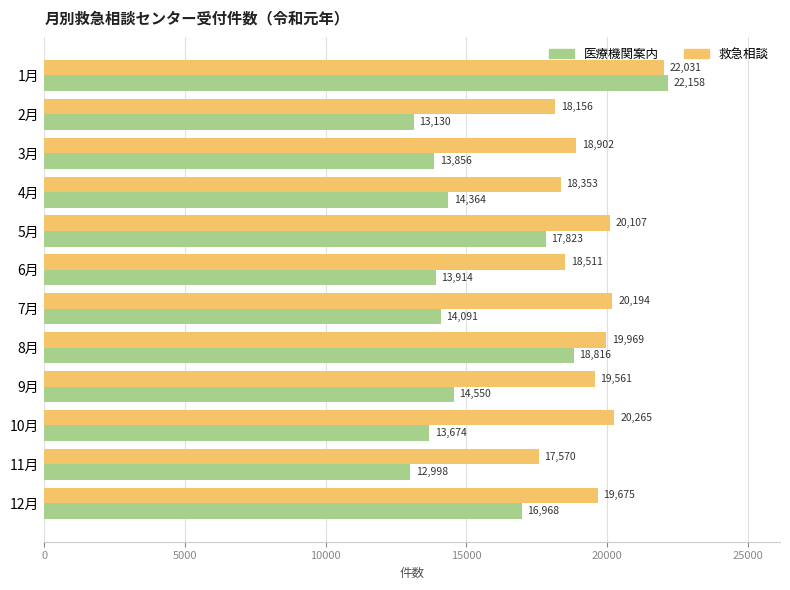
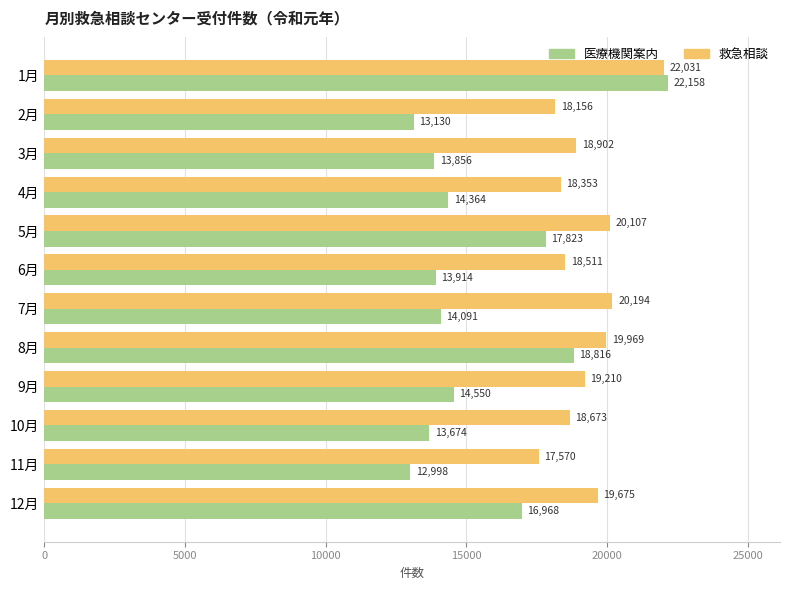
  {
    "医療機関案内": {
      "1月": "22,158",
      "2月": "13,130",
      "3月": "13,856",
      "4月": "14,364",
      "5月": "17,823",
      "6月": "13,914",
      "7月": "14,091",
      "8月": "18,816",
      "9月": "14,550",
      "10月": "13,674",
      "11月": "12,998",
      "12月": "16,968"
    },
    "救急相談": {
      "1月": "22,031",
      "2月": "18,156",
      "3月": "18,902",
      "4月": "18,353",
      "5月": "20,107",
      "6月": "18,511",
      "7月": "20,194",
      "8月": "19,969",
-     "9月": "19,561",
-     "10月": "20,265",
+     "9月": "19,210",
+     "10月": "18,673",
      "11月": "17,570",
      "12月": "19,675"
    }
  }
